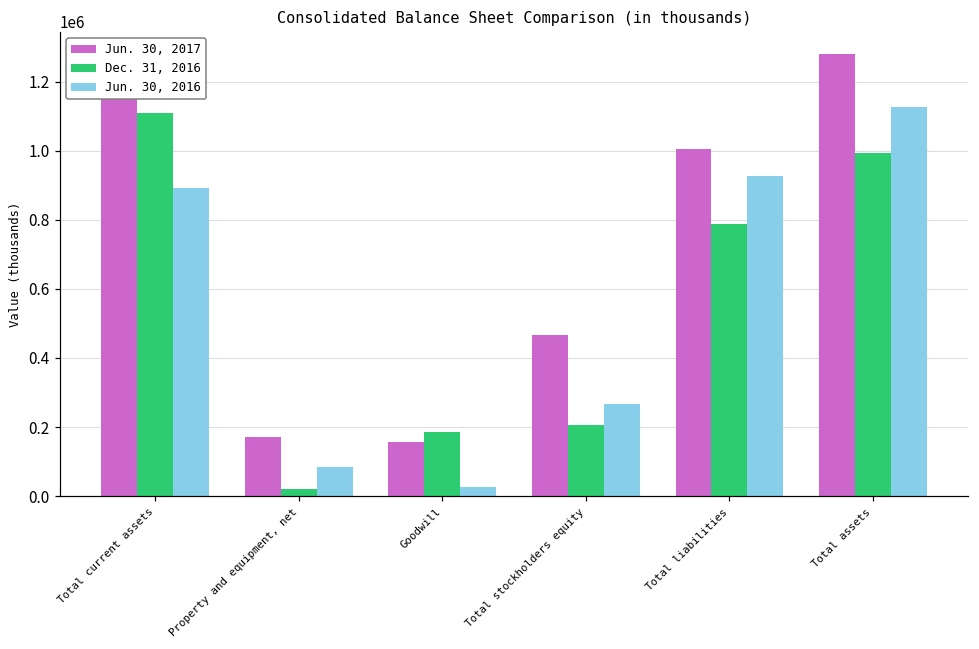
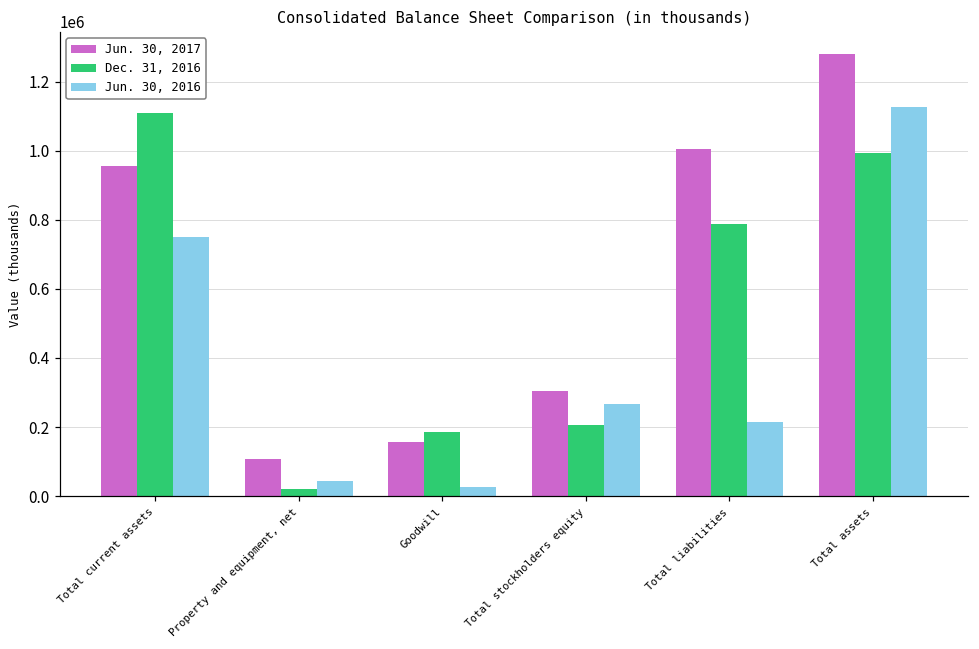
  {
    "Jun. 30, 2017": {
-     "Total current assets": 1150000,
-     "Property and equipment, net": 170000,
+     "Total current assets": 960000,
+     "Property and equipment, net": 110000,
      "Goodwill": 160000,
-     "Total stockholders equity": 470000,
+     "Total stockholders equity": 300000,
      "Total liabilities": 1000000,
      "Total assets": 1280000
    },
    "Dec. 31, 2016": {
      "Total current assets": 1110000,
      "Property and equipment, net": 20000,
      "Goodwill": 180000,
      "Total stockholders equity": 210000,
      "Total liabilities": 790000,
      "Total assets": 990000
    },
    "Jun. 30, 2016": {
-     "Total current assets": 890000,
-     "Property and equipment, net": 90000,
+     "Total current assets": 750000,
+     "Property and equipment, net": 40000,
      "Goodwill": 30000,
      "Total stockholders equity": 270000,
-     "Total liabilities": 930000,
+     "Total liabilities": 210000,
      "Total assets": 1130000
    }
  }
